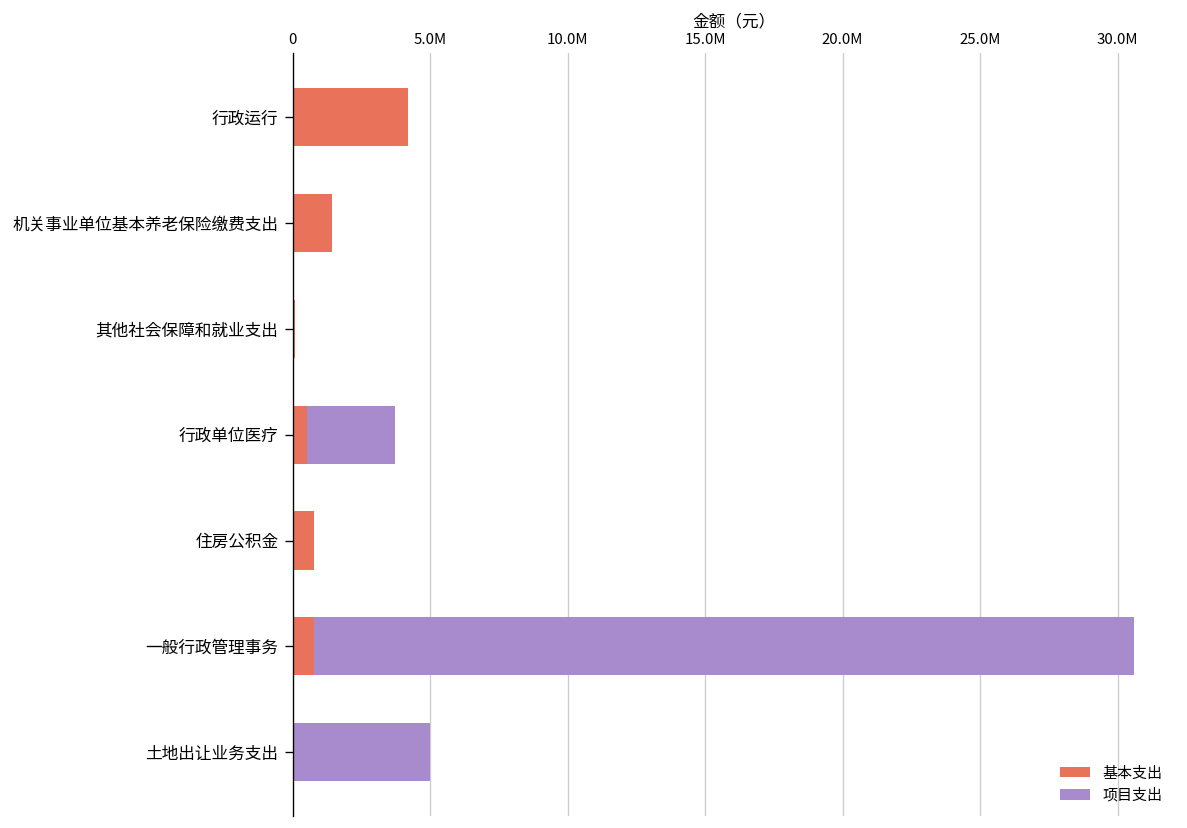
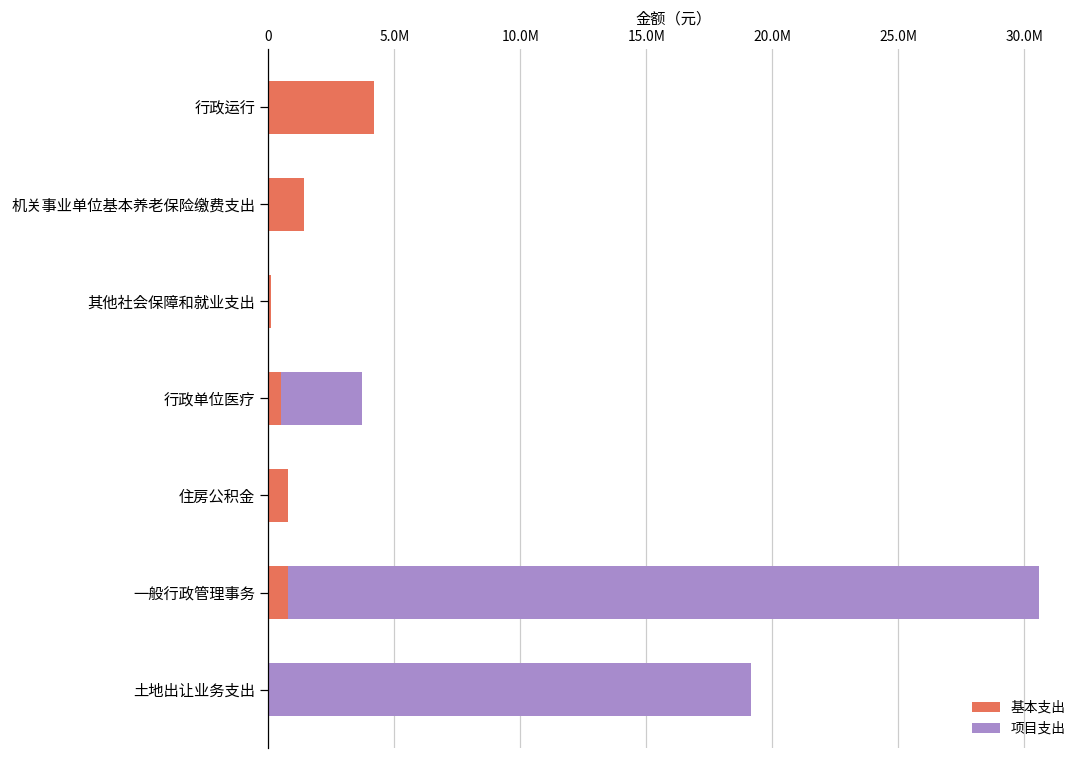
  {
    "基本支出": {
      "行政运行": 4200000,
      "机关事业单位基本养老保险缴费支出": 1400000,
      "行政单位医疗": 500000,
      "住房公积金": 800000,
      "一般行政管理事务": 800000,
      "土地出让业务支出": 0
    },
    "项目支出": {
      "行政运行": 0,
      "机关事业单位基本养老保险缴费支出": 0,
      "其他社会保障和就业支出": 0,
      "行政单位医疗": 3200000,
      "住房公积金": 0,
      "一般行政管理事务": 29800000,
-     "土地出让业务支出": 5000000
+     "土地出让业务支出": 19200000
    }
  }
